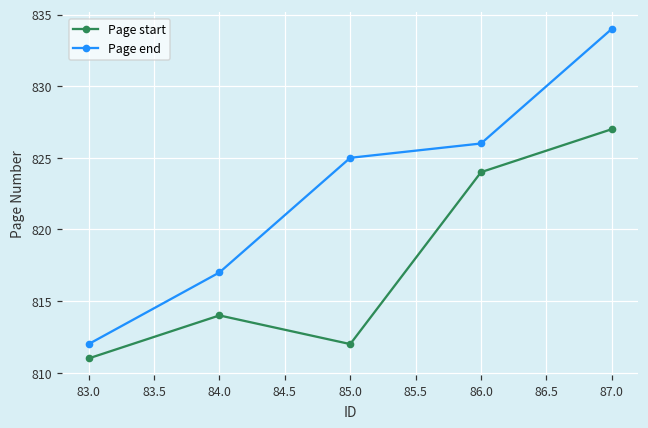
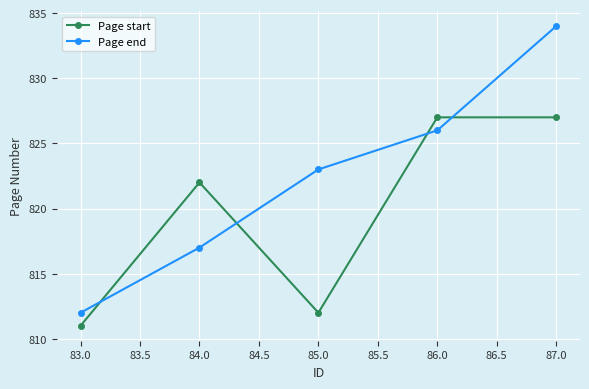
  {
    "Page start": {
      "83.0": 811,
-     "84.0": 814,
+     "84.0": 822,
      "85.0": 812,
-     "86.0": 824,
+     "86.0": 827,
      "87.0": 827
    },
    "Page end": {
      "83.0": 812,
      "84.0": 817,
-     "85.0": 825,
+     "85.0": 823,
      "86.0": 826,
      "87.0": 834
    }
  }
